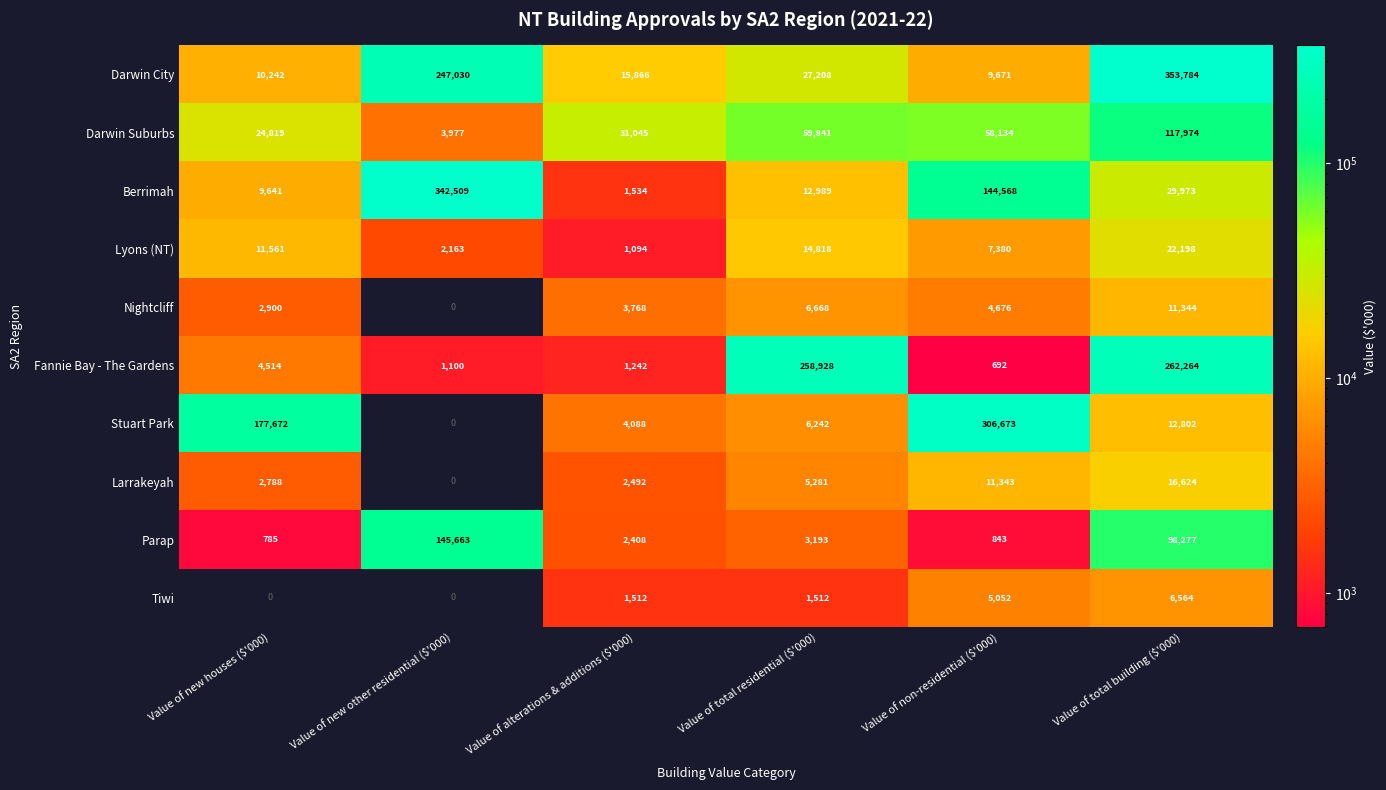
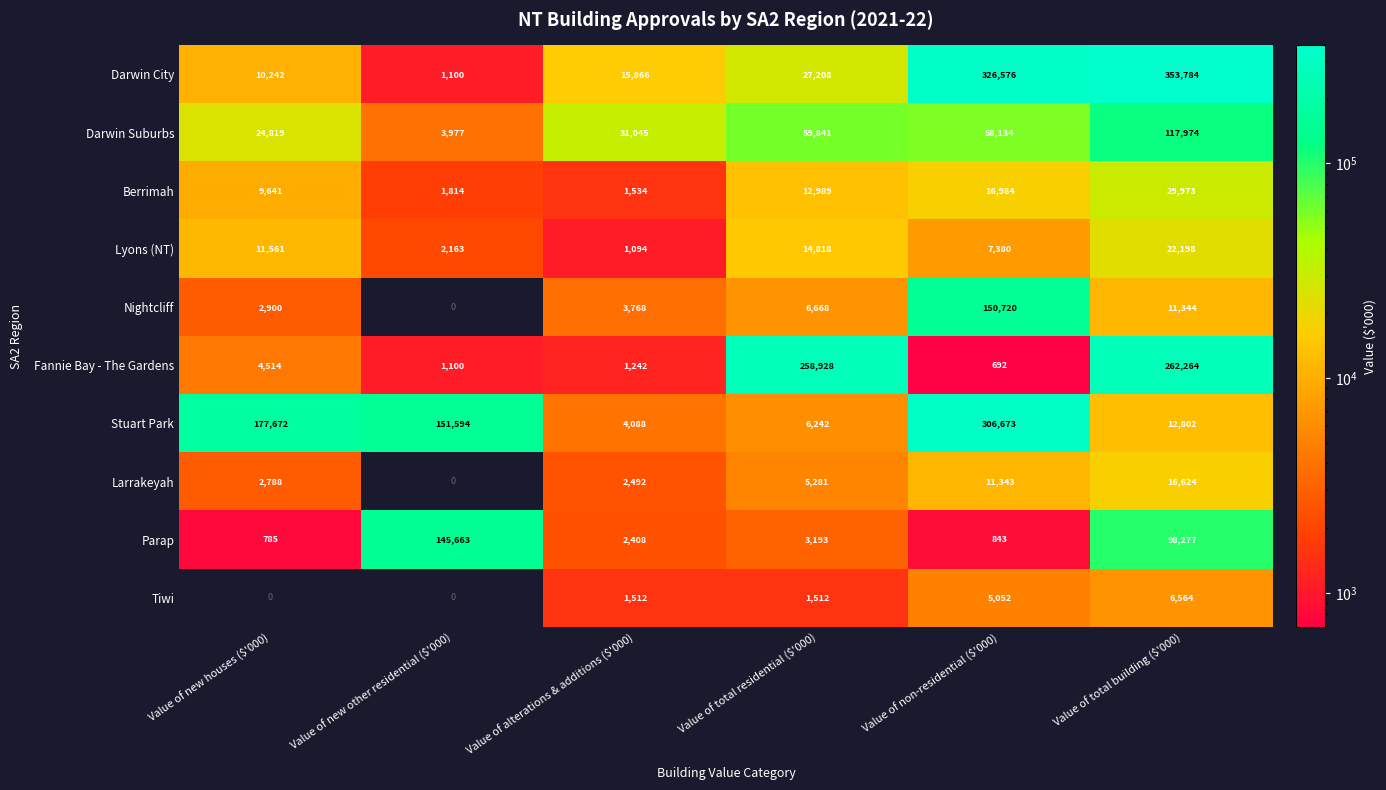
  {
    "Darwin City": {
      "Value of new houses ($'000)": "10,242",
-     "Value of new other residential ($'000)": "247,030",
+     "Value of new other residential ($'000)": "1,100",
      "Value of alterations & additions ($'000)": "15,866",
      "Value of total residential ($'000)": "27,208",
-     "Value of non-residential ($'000)": "9,671",
+     "Value of non-residential ($'000)": "326,576",
      "Value of total building ($'000)": "353,784"
    },
    "Darwin Suburbs": {
      "Value of new houses ($'000)": "24,819",
      "Value of new other residential ($'000)": "3,977",
      "Value of alterations & additions ($'000)": "31,045",
      "Value of total residential ($'000)": "59,841",
      "Value of non-residential ($'000)": "58,134",
      "Value of total building ($'000)": "117,974"
    },
    "Berrimah": {
      "Value of new houses ($'000)": "9,641",
-     "Value of new other residential ($'000)": "342,509",
+     "Value of new other residential ($'000)": "1,814",
      "Value of alterations & additions ($'000)": "1,534",
      "Value of total residential ($'000)": "12,989",
-     "Value of non-residential ($'000)": "144,568",
+     "Value of non-residential ($'000)": "16,984",
      "Value of total building ($'000)": "29,973"
    },
    "Lyons (NT)": {
      "Value of new houses ($'000)": "11,561",
      "Value of new other residential ($'000)": "2,163",
      "Value of alterations & additions ($'000)": "1,094",
      "Value of total residential ($'000)": "14,818",
      "Value of non-residential ($'000)": "7,380",
      "Value of total building ($'000)": "22,198"
    },
    "Nightcliff": {
      "Value of new houses ($'000)": "2,900",
      "Value of new other residential ($'000)": "0",
      "Value of alterations & additions ($'000)": "3,768",
      "Value of total residential ($'000)": "6,668",
-     "Value of non-residential ($'000)": "4,676",
+     "Value of non-residential ($'000)": "150,720",
      "Value of total building ($'000)": "11,344"
    },
    "Fannie Bay - The Gardens": {
      "Value of new houses ($'000)": "4,514",
      "Value of new other residential ($'000)": "1,100",
      "Value of alterations & additions ($'000)": "1,242",
      "Value of total residential ($'000)": "258,928",
      "Value of non-residential ($'000)": "692",
      "Value of total building ($'000)": "262,264"
    },
    "Stuart Park": {
      "Value of new houses ($'000)": "177,672",
-     "Value of new other residential ($'000)": "0",
+     "Value of new other residential ($'000)": "151,594",
      "Value of alterations & additions ($'000)": "4,088",
      "Value of total residential ($'000)": "6,242",
      "Value of non-residential ($'000)": "306,673",
      "Value of total building ($'000)": "12,802"
    },
    "Larrakeyah": {
      "Value of new houses ($'000)": "2,788",
      "Value of new other residential ($'000)": "0",
      "Value of alterations & additions ($'000)": "2,492",
      "Value of total residential ($'000)": "5,281",
      "Value of non-residential ($'000)": "11,343",
      "Value of total building ($'000)": "16,624"
    },
    "Parap": {
      "Value of new houses ($'000)": "785",
      "Value of new other residential ($'000)": "145,663",
      "Value of alterations & additions ($'000)": "2,408",
      "Value of total residential ($'000)": "3,193",
      "Value of non-residential ($'000)": "843",
      "Value of total building ($'000)": "98,277"
    },
    "Tiwi": {
      "Value of new houses ($'000)": "0",
      "Value of new other residential ($'000)": "0",
      "Value of alterations & additions ($'000)": "1,512",
      "Value of total residential ($'000)": "1,512",
      "Value of non-residential ($'000)": "5,052",
      "Value of total building ($'000)": "6,564"
    }
  }
